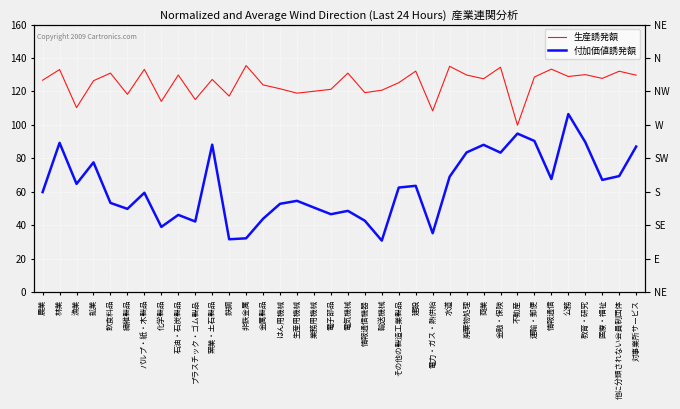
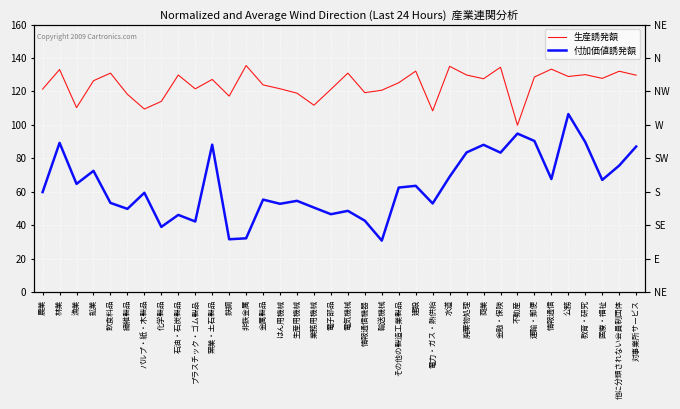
  {
    "生産誘発額": {
-     "農業": 127,
+     "農業": 121,
      "林業": 133,
      "漁業": 110,
      "鉱業": 126,
      "飲食料品": 131,
      "繊維製品": 118,
-     "パルプ・紙・木製品": 133,
+     "パルプ・紙・木製品": 110,
      "化学製品": 114,
      "石油・石炭製品": 130,
-     "プラスチック・ゴム製品": 115,
+     "プラスチック・ゴム製品": 122,
      "窯業・土石製品": 127,
      "鉄鋼": 117,
      "非鉄金属": 136,
      "金属製品": 124,
      "はん用機械": 122,
      "生産用機械": 119,
-     "業務用機械": 120,
+     "業務用機械": 112,
      "電子部品": 121,
      "電気機械": 131,
      "情報通信機器": 119,
      "輸送機械": 121,
      "その他の製造工業製品": 125,
      "建設": 132,
      "電力・ガス・熱供給": 108,
      "水道": 135,
      "廃棄物処理": 130,
      "商業": 128,
      "金融・保険": 134,
      "不動産": 100,
      "運輸・郵便": 129,
      "情報通信": 133,
      "公務": 129,
      "教育・研究": 130,
      "医療・福祉": 128,
      "他に分類されない会員制団体": 132,
      "対事業所サービス": 130
    },
    "付加価値誘発額": {
      "農業": 60,
      "林業": 89,
      "漁業": 65,
-     "鉱業": 78,
+     "鉱業": 73,
      "飲食料品": 53,
      "繊維製品": 50,
      "パルプ・紙・木製品": 59,
      "化学製品": 39,
      "石油・石炭製品": 46,
      "プラスチック・ゴム製品": 42,
      "窯業・土石製品": 88,
      "鉄鋼": 32,
      "非鉄金属": 32,
-     "金属製品": 44,
+     "金属製品": 55,
      "はん用機械": 53,
      "生産用機械": 55,
      "業務用機械": 51,
      "電子部品": 47,
      "電気機械": 49,
      "情報通信機器": 43,
      "輸送機械": 31,
      "その他の製造工業製品": 63,
      "建設": 64,
-     "電力・ガス・熱供給": 35,
+     "電力・ガス・熱供給": 53,
      "水道": 69,
      "廃棄物処理": 84,
      "商業": 88,
      "金融・保険": 83,
      "不動産": 95,
      "運輸・郵便": 90,
      "情報通信": 68,
      "公務": 107,
      "教育・研究": 90,
      "医療・福祉": 67,
-     "他に分類されない会員制団体": 69,
+     "他に分類されない会員制団体": 76,
      "対事業所サービス": 87
    }
  }
